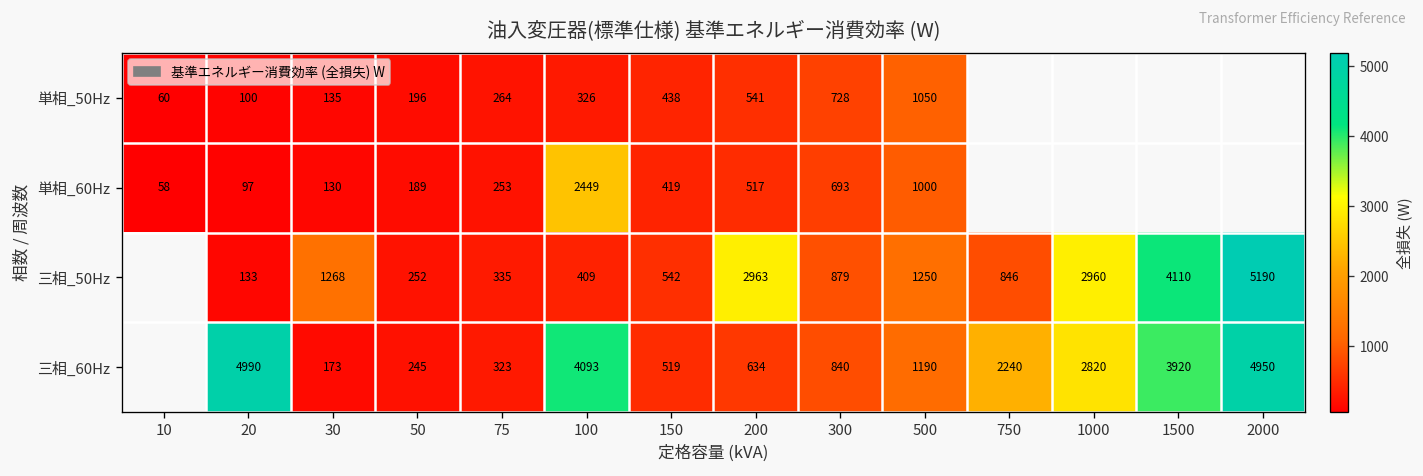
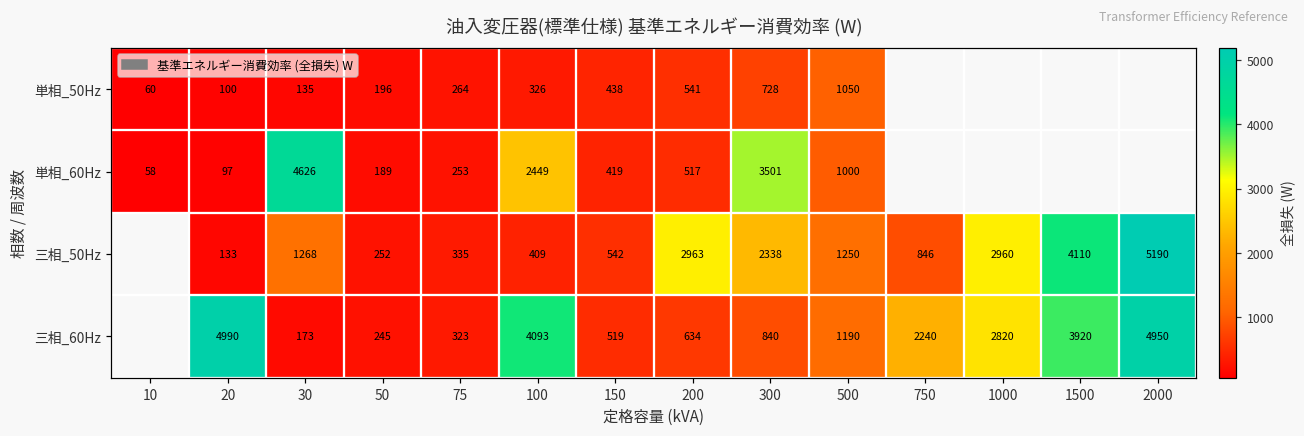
  {
    "単相_50Hz": {
      "10": 60,
      "20": 100,
      "30": 135,
      "50": 196,
      "75": 264,
      "100": 326,
      "150": 438,
      "200": 541,
      "300": 728,
      "500": 1050
    },
    "単相_60Hz": {
      "10": 58,
      "20": 97,
-     "30": 130,
+     "30": 4626,
      "50": 189,
      "75": 253,
      "100": 2449,
      "150": 419,
      "200": 517,
-     "300": 693,
+     "300": 3501,
      "500": 1000
    },
    "三相_50Hz": {
      "20": 133,
      "30": 1268,
      "50": 252,
      "75": 335,
      "100": 409,
      "150": 542,
      "200": 2963,
-     "300": 879,
+     "300": 2338,
      "500": 1250,
      "750": 846,
      "1000": 2960,
      "1500": 4110,
      "2000": 5190
    },
    "三相_60Hz": {
      "20": 4990,
      "30": 173,
      "50": 245,
      "75": 323,
      "100": 4093,
      "150": 519,
      "200": 634,
      "300": 840,
      "500": 1190,
      "750": 2240,
      "1000": 2820,
      "1500": 3920,
      "2000": 4950
    }
  }
